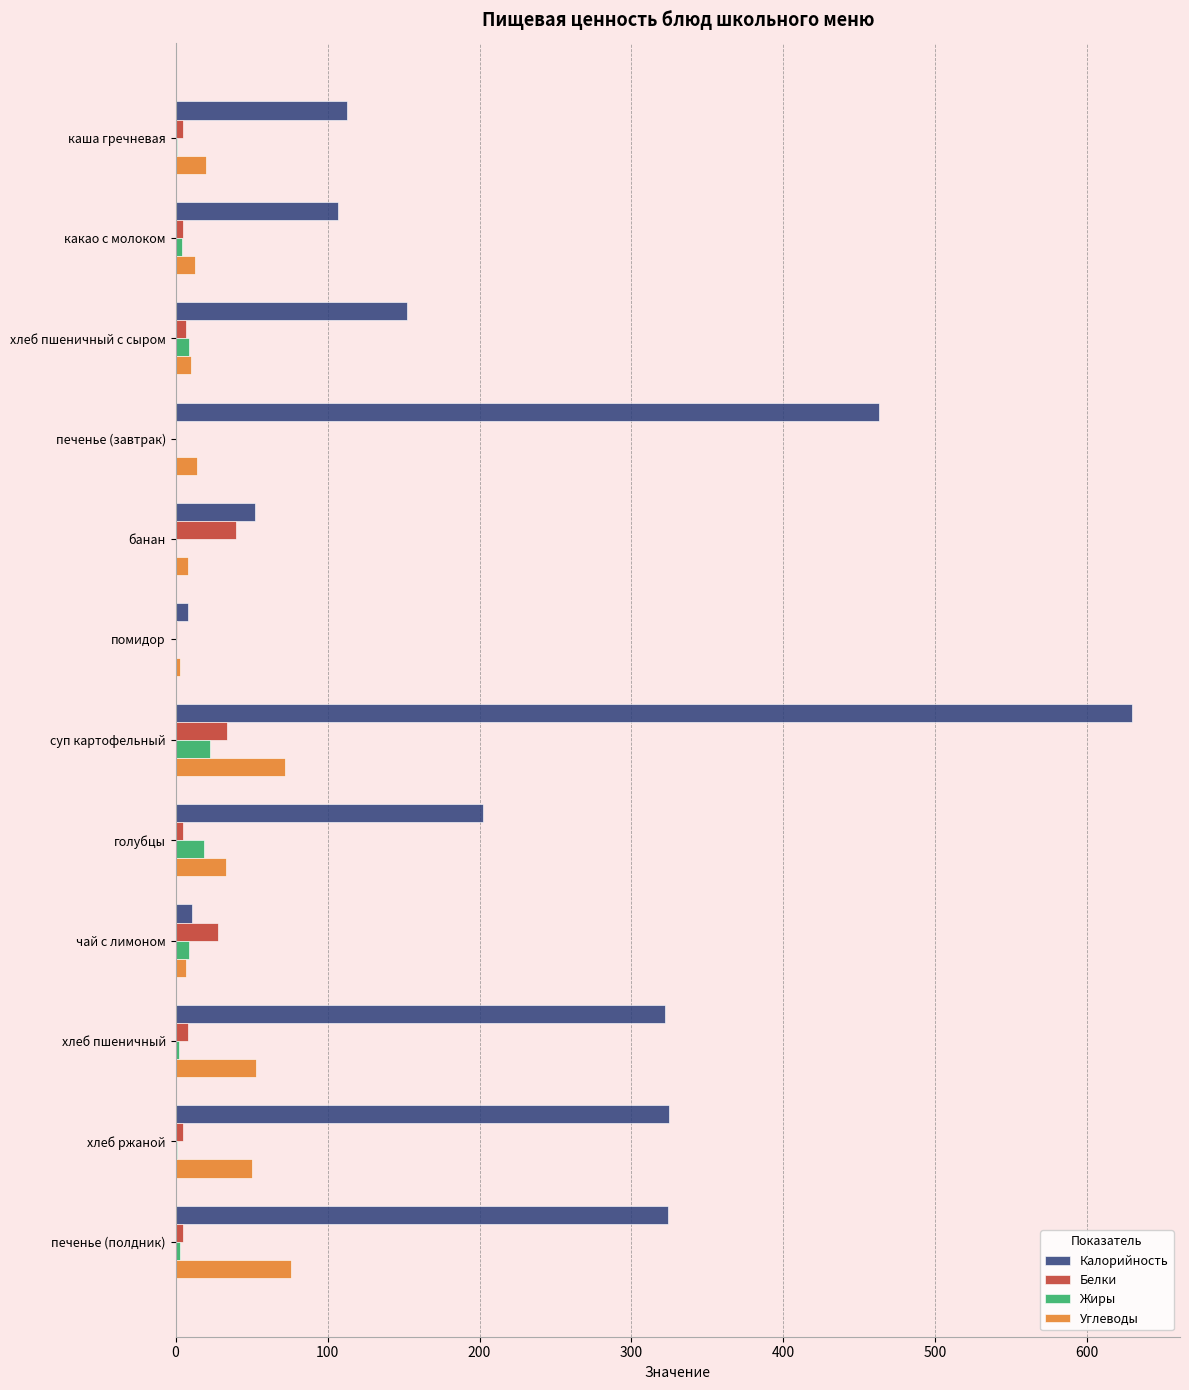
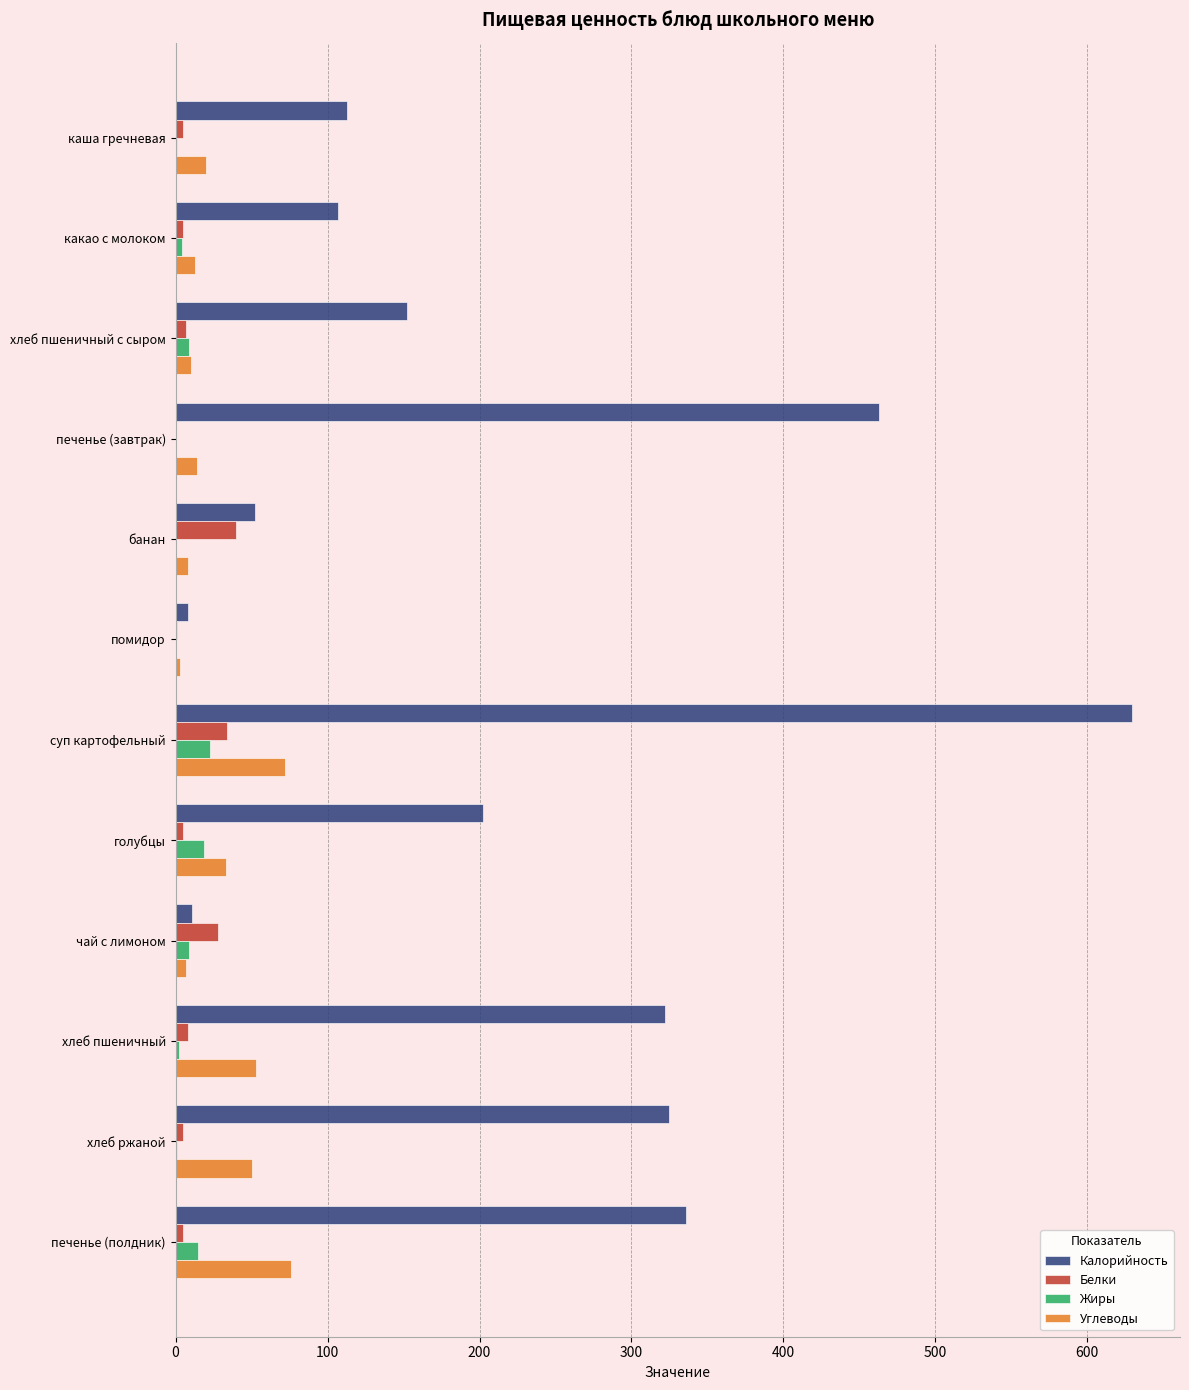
  {
    "Калорийность": {
      "каша гречневая": 113,
      "какао с молоком": 107,
      "хлеб пшеничный с сыром": 152,
      "печенье (завтрак)": 463,
      "банан": 52,
      "помидор": 8,
      "суп картофельный": 630,
      "голубцы": 202,
      "чай с лимоном": 11,
      "хлеб пшеничный": 322,
      "хлеб ржаной": 325,
-     "печенье (полдник)": 324
+     "печенье (полдник)": 336
    },
    "Белки": {
      "каша гречневая": 5,
      "какао с молоком": 5,
      "хлеб пшеничный с сыром": 7,
      "печенье (завтрак)": 0,
      "банан": 40,
      "суп картофельный": 34,
      "голубцы": 5,
      "чай с лимоном": 28,
      "хлеб пшеничный": 8,
      "хлеб ржаной": 5,
      "печенье (полдник)": 5
    },
    "Жиры": {
      "какао с молоком": 4,
      "хлеб пшеничный с сыром": 9,
      "печенье (завтрак)": 0,
      "банан": 0,
      "суп картофельный": 23,
      "голубцы": 19,
      "чай с лимоном": 9,
      "хлеб пшеничный": 2,
-     "печенье (полдник)": 3
+     "печенье (полдник)": 15
    },
    "Углеводы": {
      "каша гречневая": 20,
      "какао с молоком": 13,
      "хлеб пшеничный с сыром": 10,
      "печенье (завтрак)": 14,
      "банан": 8,
      "помидор": 3,
      "суп картофельный": 72,
      "голубцы": 33,
      "чай с лимоном": 7,
      "хлеб пшеничный": 53,
      "хлеб ржаной": 50,
      "печенье (полдник)": 76
    }
  }
